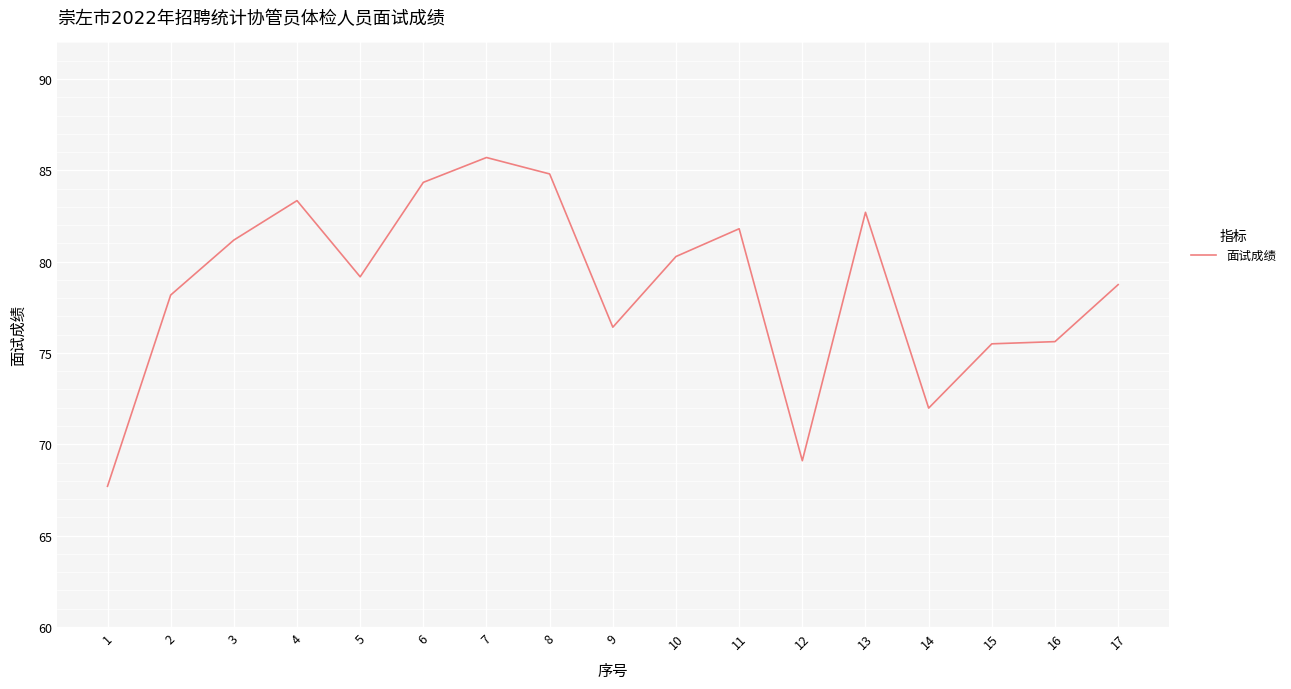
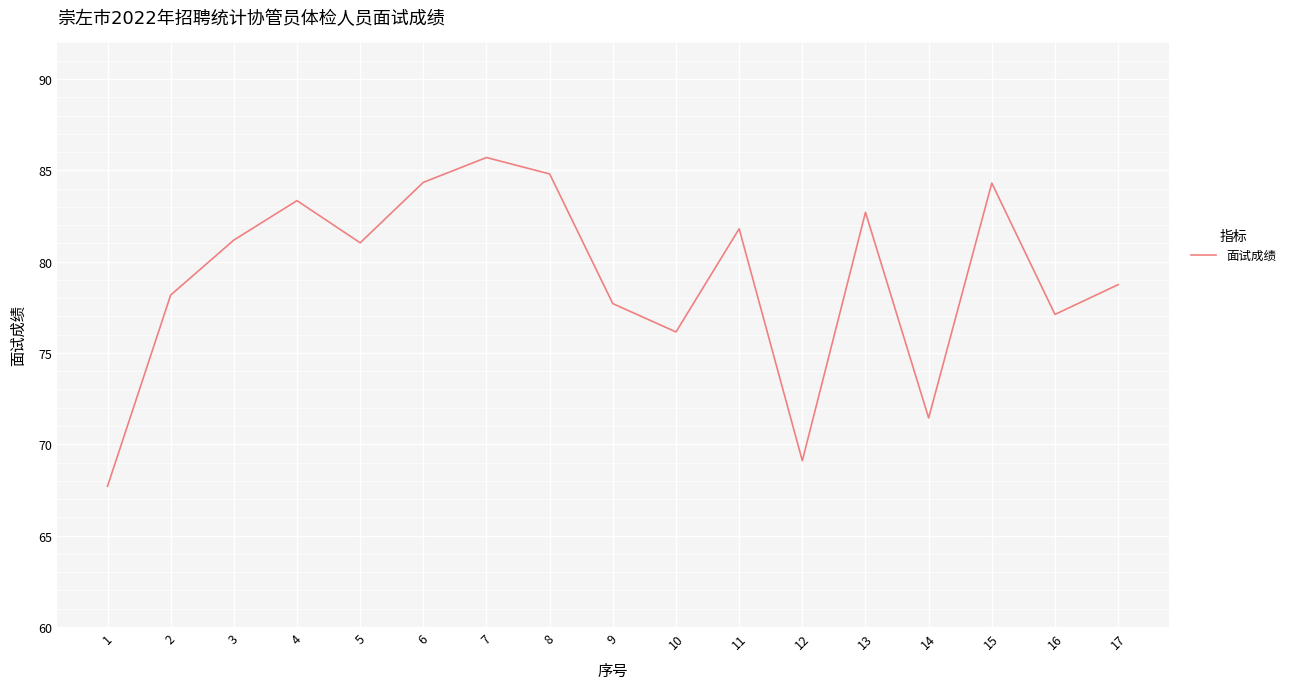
  {
    "1": 67.7,
    "2": 78.2,
    "3": 81.2,
    "4": 83.3,
-   "5": 79.2,
+   "5": 81.0,
    "6": 84.3,
    "7": 85.7,
    "8": 84.8,
-   "9": 76.4,
-   "10": 80.3,
+   "9": 77.7,
+   "10": 76.2,
    "11": 81.8,
    "12": 69.1,
    "13": 82.7,
-   "14": 72.0,
-   "15": 75.5,
-   "16": 75.6,
+   "14": 71.4,
+   "15": 84.3,
+   "16": 77.1,
    "17": 78.7
  }
